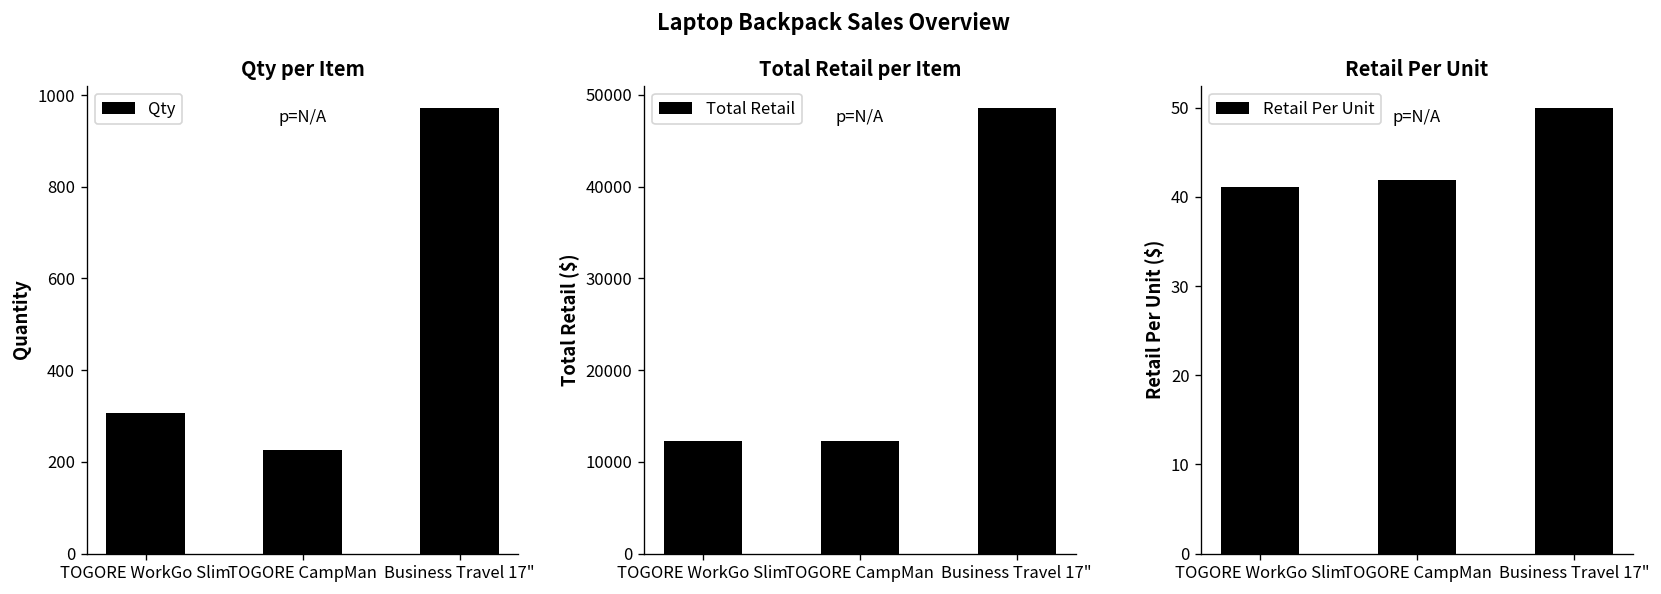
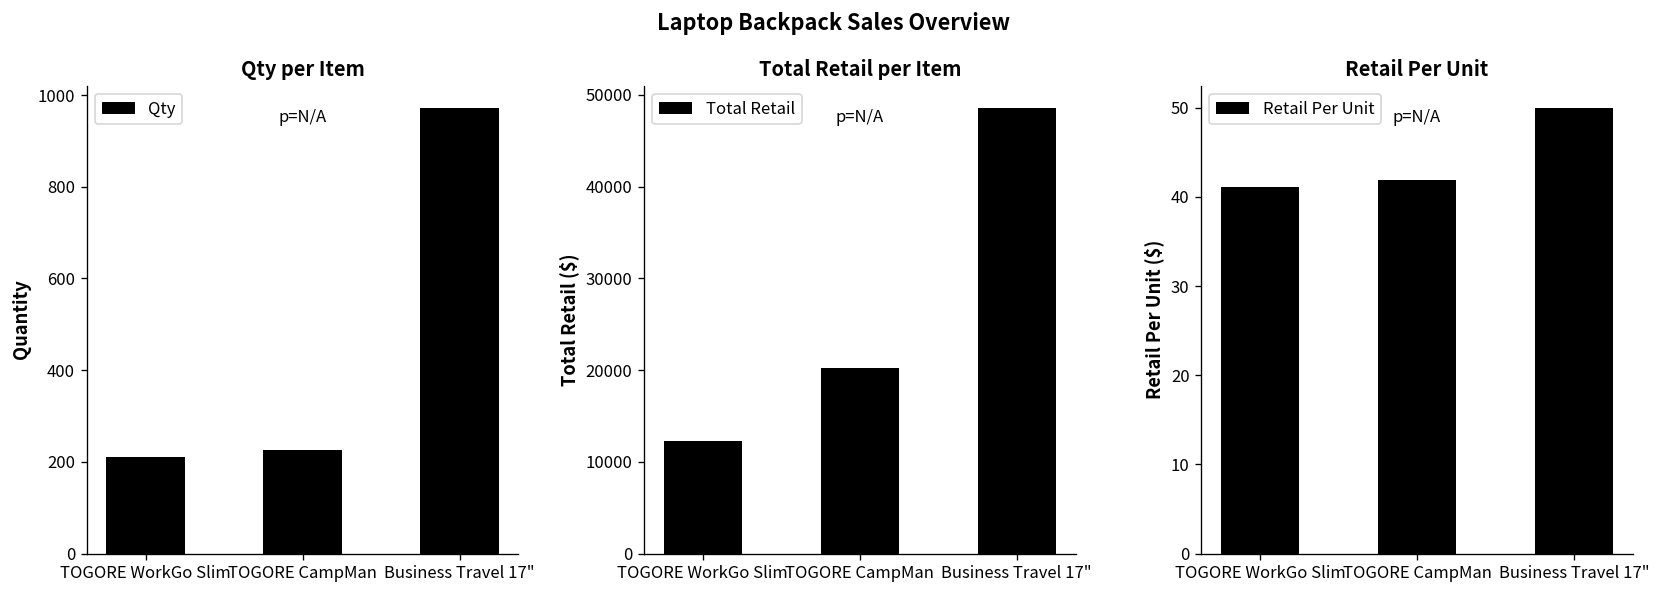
  {
    "Qty per Item": {
-     "TOGORE WorkGo Slim": 310,
+     "TOGORE WorkGo Slim": 210,
      "TOGORE CampMan": 230,
      "Business Travel 17\"": 970
    },
    "Total Retail per Item": {
      "TOGORE WorkGo Slim": 12000,
-     "TOGORE CampMan": 12000,
+     "TOGORE CampMan": 20000,
      "Business Travel 17\"": 49000
    },
    "Retail Per Unit": {
      "TOGORE WorkGo Slim": 41,
      "TOGORE CampMan": 42,
      "Business Travel 17\"": 50
    }
  }
